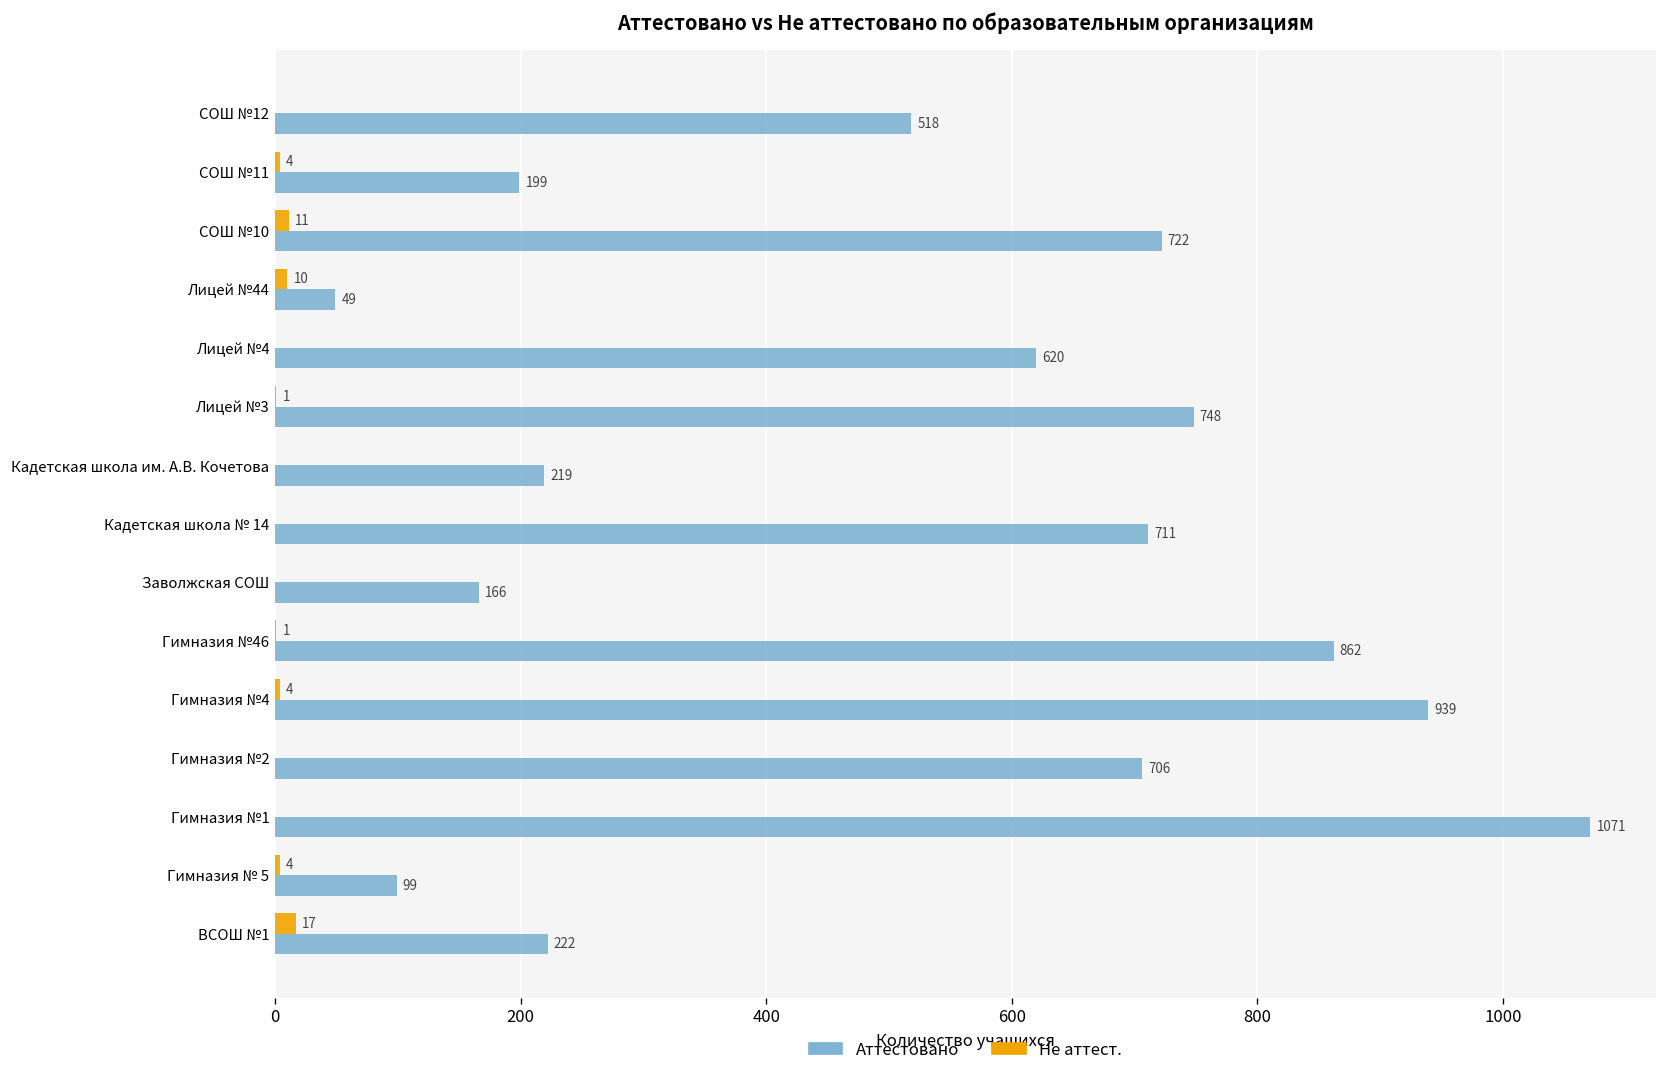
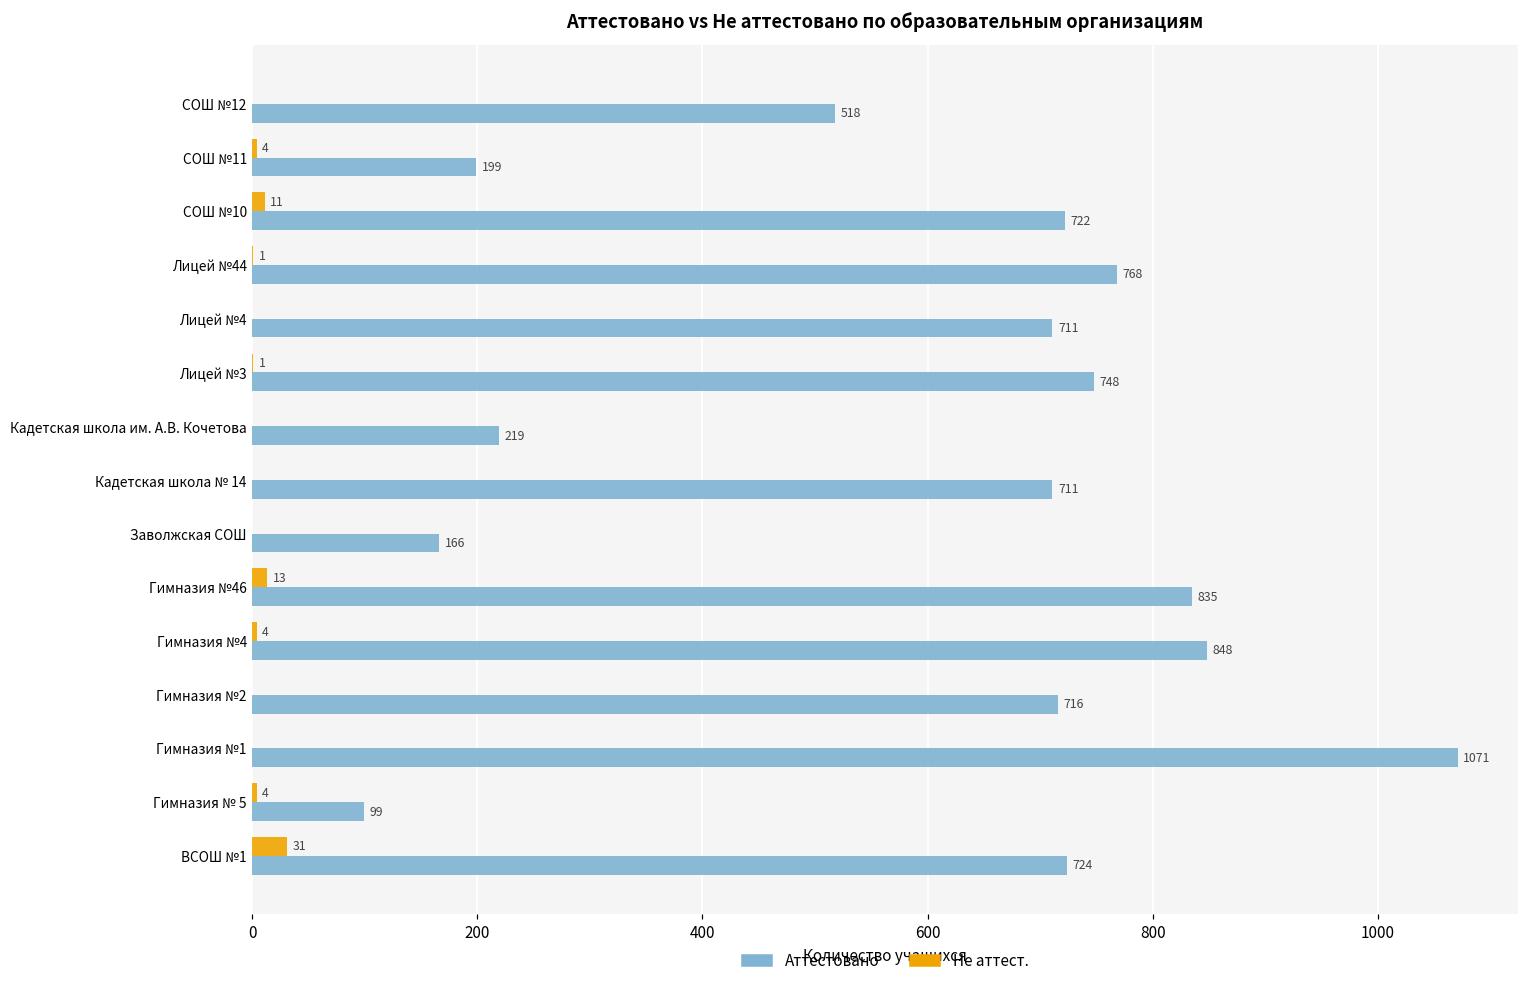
  {
    "Аттестовано": {
      "СОШ №12": 518,
      "СОШ №11": 199,
      "СОШ №10": 722,
-     "Лицей №44": 49,
-     "Лицей №4": 620,
+     "Лицей №44": 768,
+     "Лицей №4": 711,
      "Лицей №3": 748,
      "Кадетская школа им. А.В. Кочетова": 219,
      "Кадетская школа № 14": 711,
      "Заволжская СОШ": 166,
-     "Гимназия №46": 862,
-     "Гимназия №4": 939,
-     "Гимназия №2": 706,
+     "Гимназия №46": 835,
+     "Гимназия №4": 848,
+     "Гимназия №2": 716,
      "Гимназия №1": 1071,
      "Гимназия № 5": 99,
-     "ВСОШ №1": 222
+     "ВСОШ №1": 724
    },
    "Не аттест.": {
      "СОШ №11": 4,
      "СОШ №10": 11,
-     "Лицей №44": 10,
+     "Лицей №44": 1,
      "Лицей №3": 1,
-     "Гимназия №46": 1,
+     "Гимназия №46": 13,
      "Гимназия №4": 4,
      "Гимназия № 5": 4,
-     "ВСОШ №1": 17
+     "ВСОШ №1": 31
    }
  }
